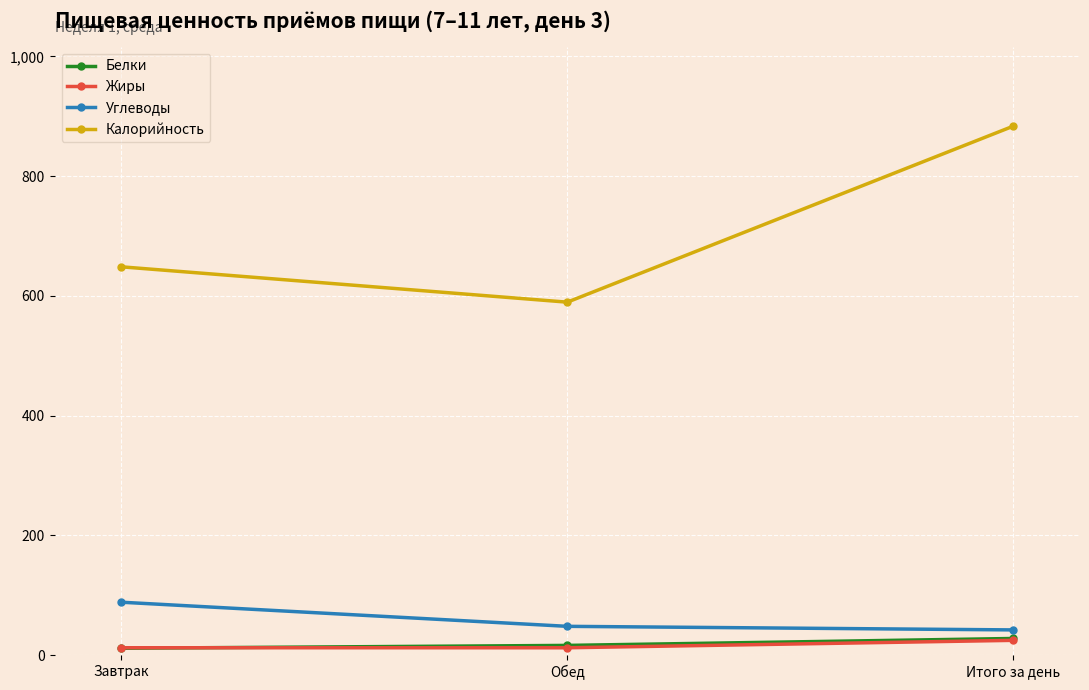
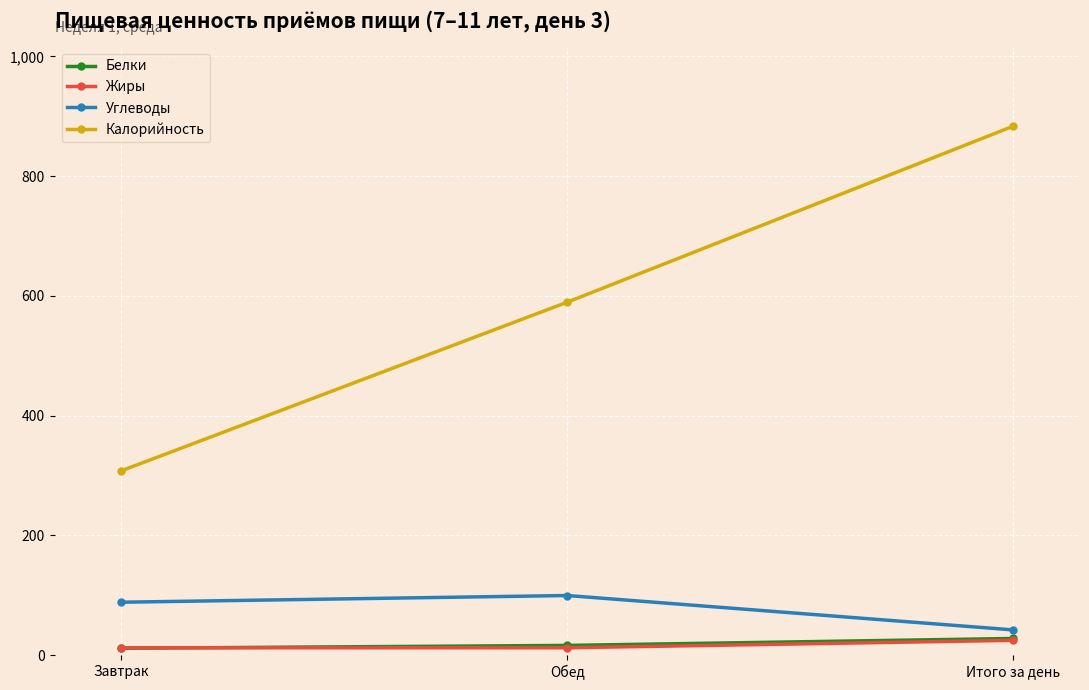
  {
    "Углеводы": {
      "Завтрак": 90,
-     "Обед": 50,
+     "Обед": 100,
      "Итого за день": 40
    },
    "Калорийность": {
-     "Завтрак": 650,
+     "Завтрак": 310,
      "Обед": 590,
      "Итого за день": 880
    }
  }
